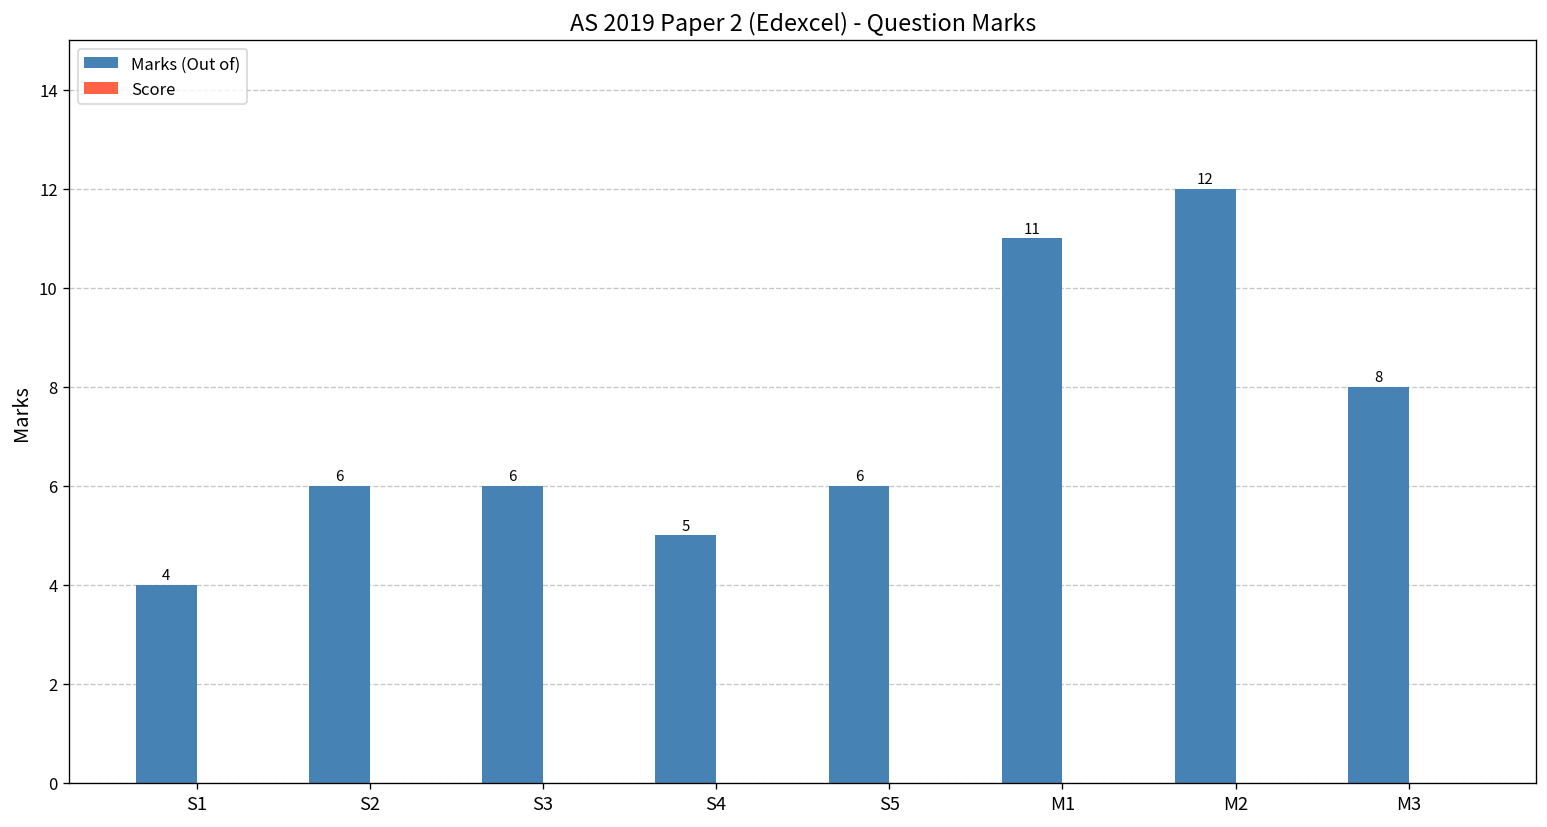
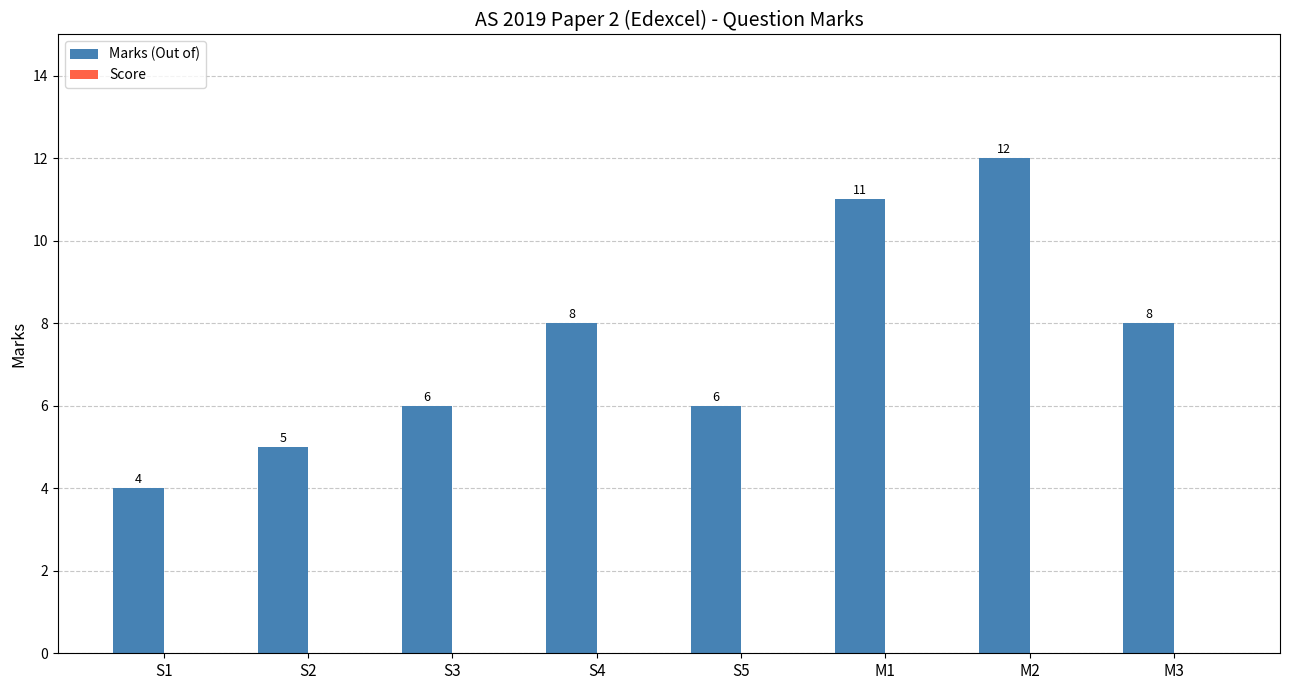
  {
    "Marks (Out of)": {
      "S1": 4,
-     "S2": 6,
+     "S2": 5,
      "S3": 6,
-     "S4": 5,
+     "S4": 8,
      "S5": 6,
      "M1": 11,
      "M2": 12,
      "M3": 8
    },
    "Score": {
      "S1": 0.0,
      "S2": 0.0,
      "S3": 0.0,
      "S4": 0.0,
      "S5": 0.0,
      "M1": 0.0,
      "M2": 0.0,
      "M3": 0.0
    }
  }
